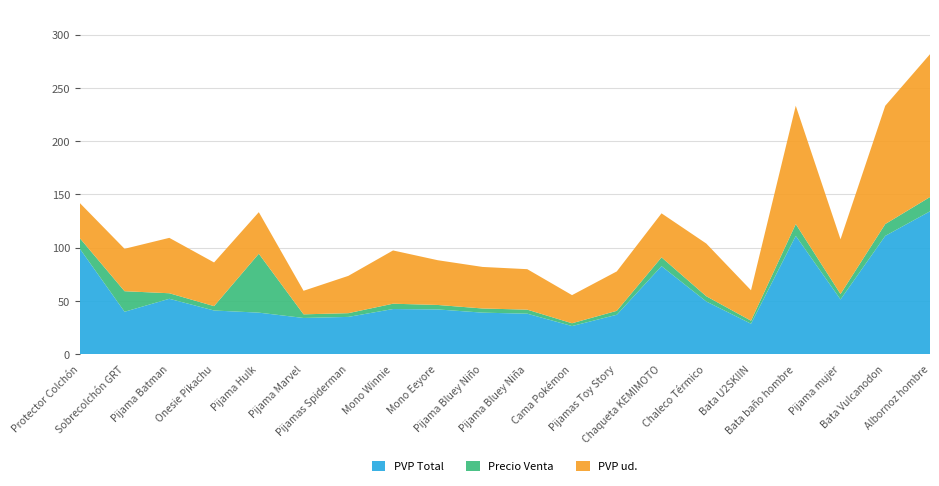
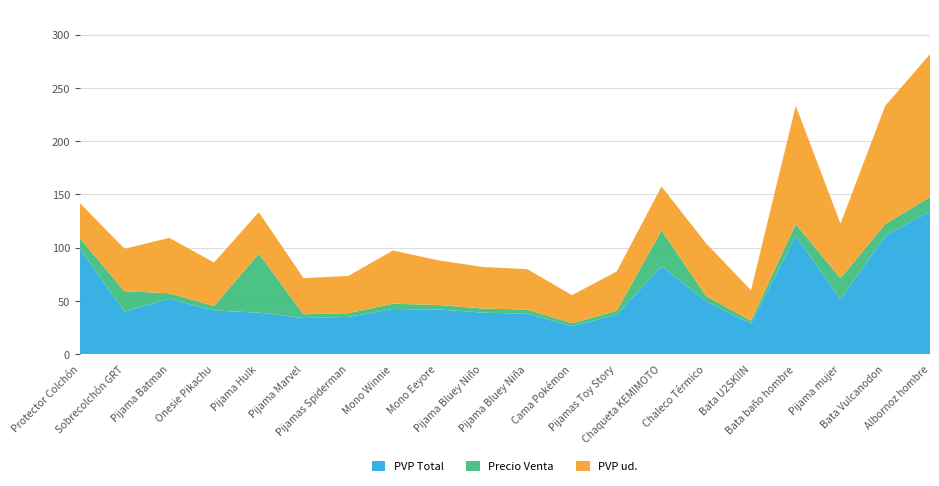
  {
    "PVP Total": {
      "Protector Colchón": 99,
      "Sobrecolchón GRT": 40,
      "Pijama Batman": 52,
      "Onesie Pikachu": 41,
      "Pijama Hulk": 39,
      "Pijama Marvel": 34,
      "Pijamas Spiderman": 35,
      "Mono Winnie": 42,
      "Mono Eeyore": 42,
      "Pijama Bluey Niño": 39,
      "Pijama Bluey Niña": 38,
      "Cama Pokémon": 26,
      "Pijamas Toy Story": 37,
      "Chaqueta KEMIMOTO": 83,
      "Chaleco Térmico": 49,
      "Bata U2SKIIN": 29,
      "Bata baño hombre": 111,
      "Pijama mujer": 51,
      "Bata Vulcanodon": 111,
      "Albornoz hombre": 134
    },
    "Precio Venta": {
      "Protector Colchón": 10,
      "Sobrecolchón GRT": 19,
      "Pijama Batman": 5,
      "Onesie Pikachu": 4,
      "Pijama Hulk": 55,
      "Pijama Marvel": 3,
      "Pijamas Spiderman": 4,
      "Mono Winnie": 5,
      "Mono Eeyore": 4,
      "Pijama Bluey Niño": 4,
      "Pijama Bluey Niña": 4,
      "Cama Pokémon": 3,
      "Pijamas Toy Story": 4,
-     "Chaqueta KEMIMOTO": 8,
+     "Chaqueta KEMIMOTO": 33,
      "Chaleco Térmico": 5,
      "Bata U2SKIIN": 3,
      "Bata baño hombre": 11,
-     "Pijama mujer": 5,
+     "Pijama mujer": 20,
      "Bata Vulcanodon": 11,
      "Albornoz hombre": 13
    },
    "PVP ud.": {
      "Protector Colchón": 33,
      "Sobrecolchón GRT": 40,
      "Pijama Batman": 52,
      "Onesie Pikachu": 41,
      "Pijama Hulk": 39,
-     "Pijama Marvel": 22,
+     "Pijama Marvel": 34,
      "Pijamas Spiderman": 35,
      "Mono Winnie": 50,
      "Mono Eeyore": 42,
      "Pijama Bluey Niño": 39,
      "Pijama Bluey Niña": 38,
      "Cama Pokémon": 26,
      "Pijamas Toy Story": 37,
      "Chaqueta KEMIMOTO": 41,
      "Chaleco Térmico": 49,
      "Bata U2SKIIN": 29,
      "Bata baño hombre": 111,
      "Pijama mujer": 51,
      "Bata Vulcanodon": 111,
      "Albornoz hombre": 134
    }
  }
